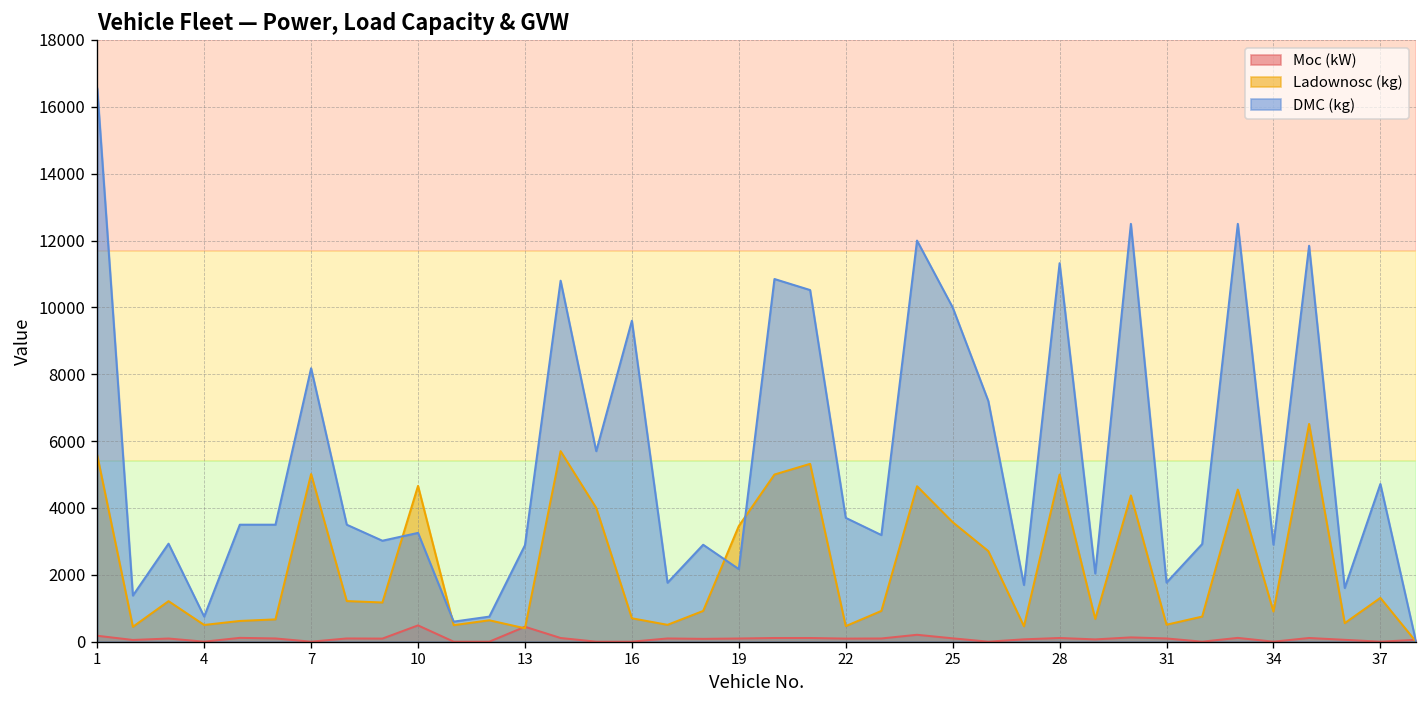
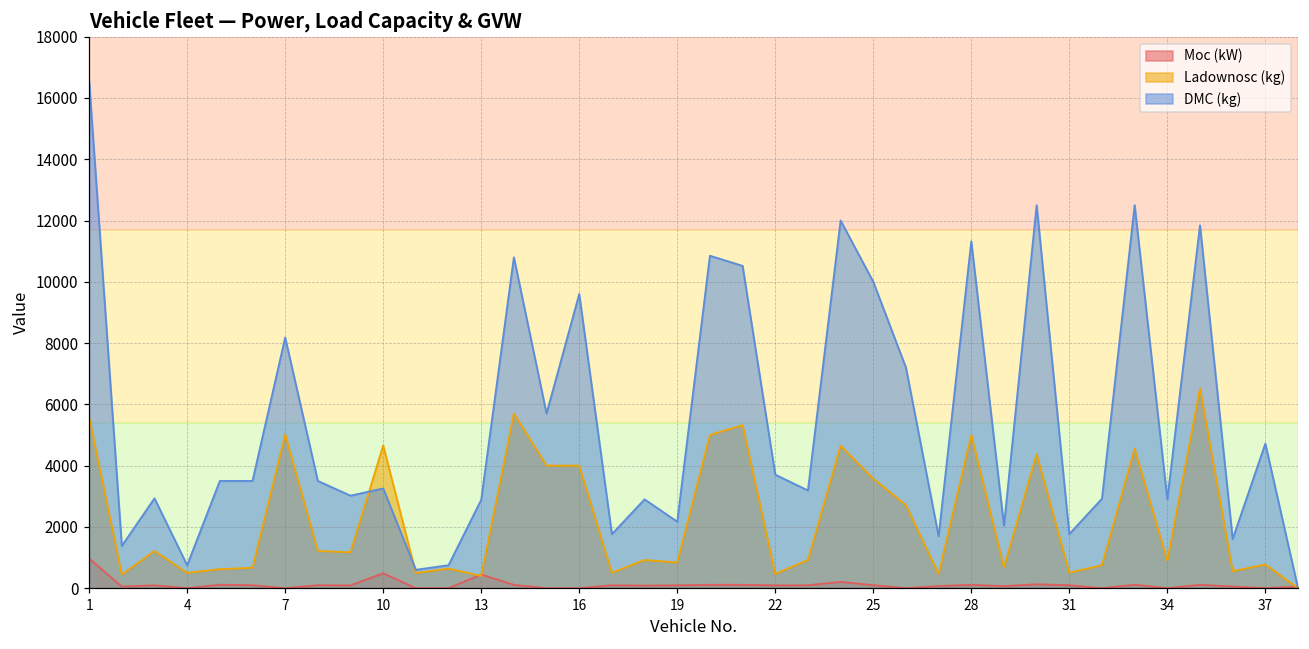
  {
    "Moc (kW)": {
-     "1": 200,
+     "1": 1000,
      "4": 0,
      "7": 0,
      "10": 500,
      "16": 0,
      "19": 100,
      "22": 100,
      "25": 100,
      "28": 100,
      "31": 100,
      "34": 0,
      "37": 0
    },
    "Ladownosc (kg)": {
      "1": 5600,
      "4": 500,
      "7": 5000,
      "10": 4700,
-     "16": 700,
-     "19": 3500,
+     "16": 4000,
+     "19": 800,
      "22": 500,
      "25": 3600,
      "28": 5000,
      "31": 500,
      "34": 900,
-     "37": 1300
+     "37": 800
    },
    "DMC (kg)": {
      "1": 16600,
      "4": 800,
      "7": 8200,
      "10": 3300,
      "13": 2900,
      "16": 9600,
      "19": 2200,
      "22": 3700,
      "25": 10000,
      "28": 11300,
      "31": 1800,
      "34": 2900,
      "37": 4700
    }
  }
